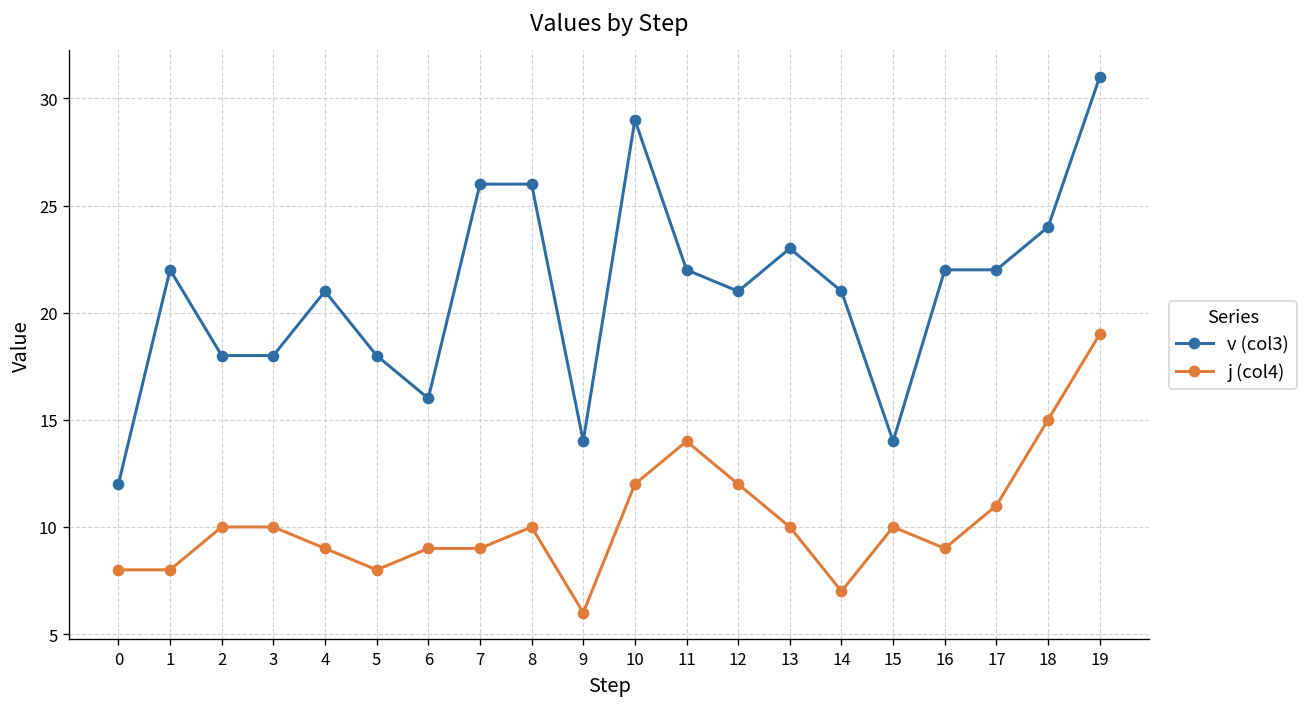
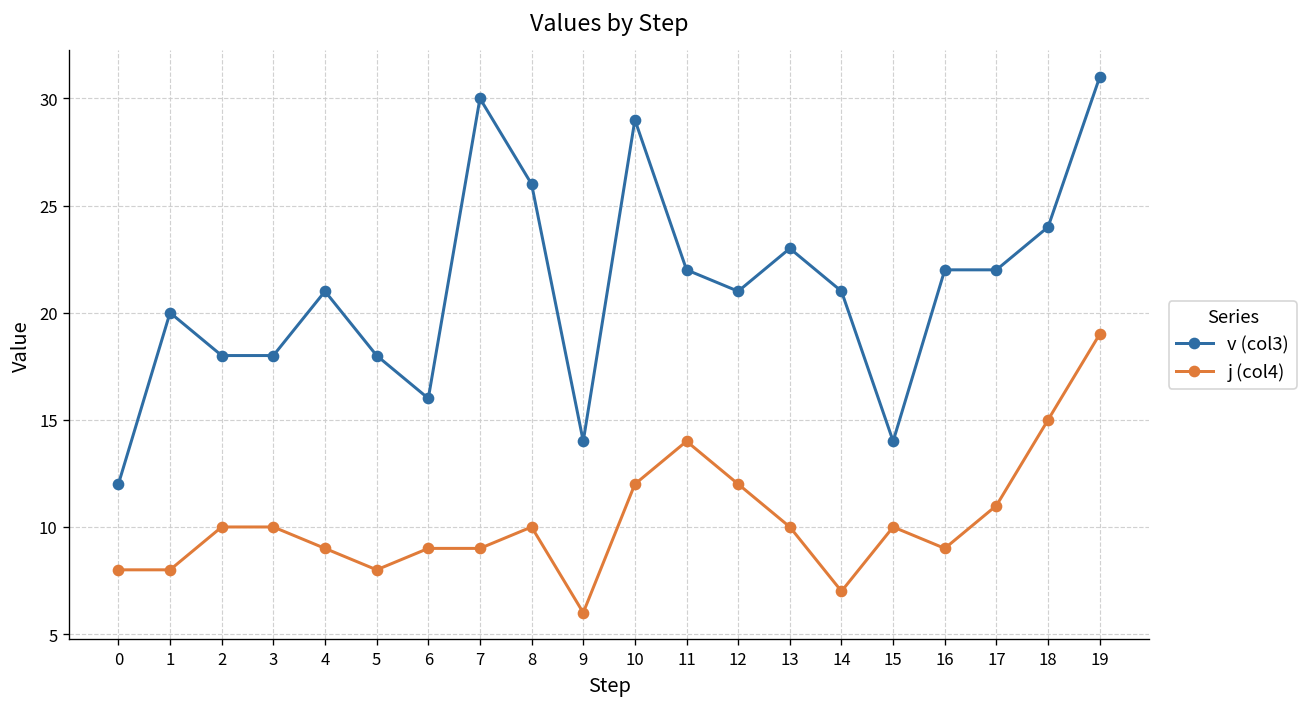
  {
    "v (col3)": {
      "0": 12,
-     "1": 22,
+     "1": 20,
      "2": 18,
      "3": 18,
      "4": 21,
      "5": 18,
      "6": 16,
-     "7": 26,
+     "7": 30,
      "8": 26,
      "9": 14,
      "10": 29,
      "11": 22,
      "12": 21,
      "13": 23,
      "14": 21,
      "15": 14,
      "16": 22,
      "17": 22,
      "18": 24,
      "19": 31
    },
    "j (col4)": {
      "0": 8,
      "1": 8,
      "2": 10,
      "3": 10,
      "4": 9,
      "5": 8,
      "6": 9,
      "7": 9,
      "8": 10,
      "9": 6,
      "10": 12,
      "11": 14,
      "12": 12,
      "13": 10,
      "14": 7,
      "15": 10,
      "16": 9,
      "17": 11,
      "18": 15,
      "19": 19
    }
  }
